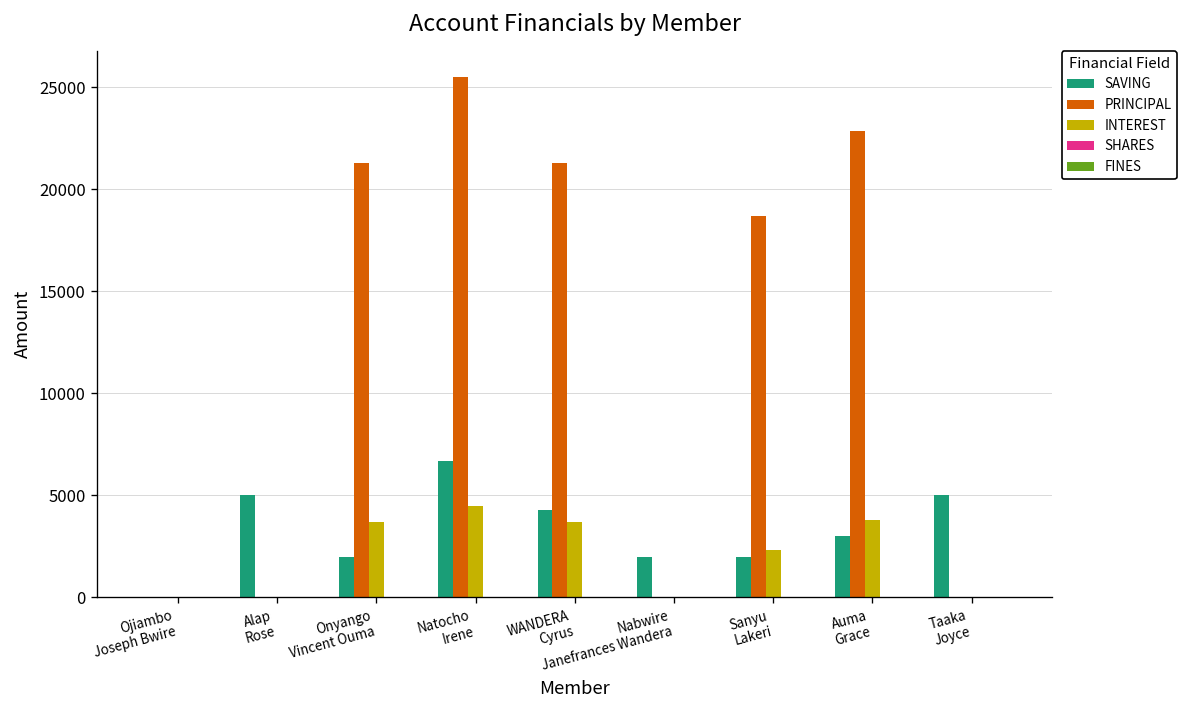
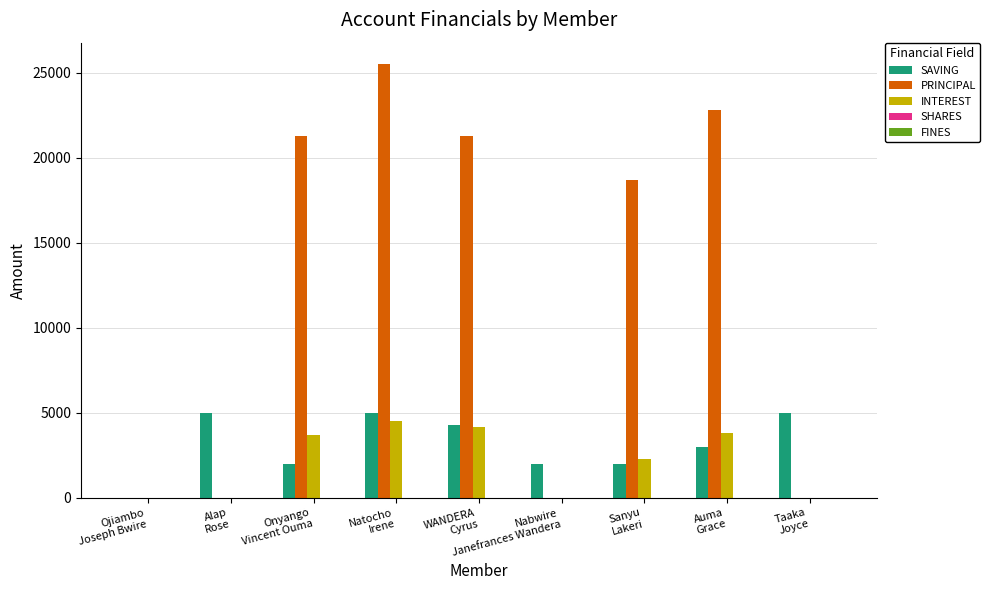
  {
    "SAVING": {
      "Ojiambo Joseph Bwire": 0,
      "Alap Rose": 5000,
      "Onyango Vincent Ouma": 2000,
-     "Natocho Irene": 6700,
+     "Natocho Irene": 5000,
      "WANDERA Cyrus": 4300,
      "Nabwire Janefrances Wandera": 2000,
      "Sanyu Lakeri": 2000,
      "Auma Grace": 3000,
      "Taaka Joyce": 5000
    },
    "PRINCIPAL": {
      "Ojiambo Joseph Bwire": 0,
      "Alap Rose": 0,
      "Onyango Vincent Ouma": 21300,
      "Natocho Irene": 25500,
      "WANDERA Cyrus": 21300,
      "Nabwire Janefrances Wandera": 0,
      "Sanyu Lakeri": 18700,
      "Auma Grace": 22800,
      "Taaka Joyce": 0
    },
    "INTEREST": {
      "Ojiambo Joseph Bwire": 0,
      "Alap Rose": 0,
      "Onyango Vincent Ouma": 3700,
      "Natocho Irene": 4500,
-     "WANDERA Cyrus": 3700,
+     "WANDERA Cyrus": 4200,
      "Nabwire Janefrances Wandera": 0,
      "Sanyu Lakeri": 2300,
      "Auma Grace": 3800,
      "Taaka Joyce": 0
    },
    "SHARES": {
      "Ojiambo Joseph Bwire": 0,
      "Alap Rose": 0,
      "Onyango Vincent Ouma": 0,
      "Natocho Irene": 0,
      "WANDERA Cyrus": 0,
      "Nabwire Janefrances Wandera": 0,
      "Sanyu Lakeri": 0,
      "Auma Grace": 0,
      "Taaka Joyce": 0
    },
    "FINES": {
      "Ojiambo Joseph Bwire": 0,
      "Alap Rose": 0,
      "Onyango Vincent Ouma": 0,
      "Natocho Irene": 0,
      "WANDERA Cyrus": 0,
      "Nabwire Janefrances Wandera": 0,
      "Sanyu Lakeri": 0,
      "Auma Grace": 0,
      "Taaka Joyce": 0
    }
  }
